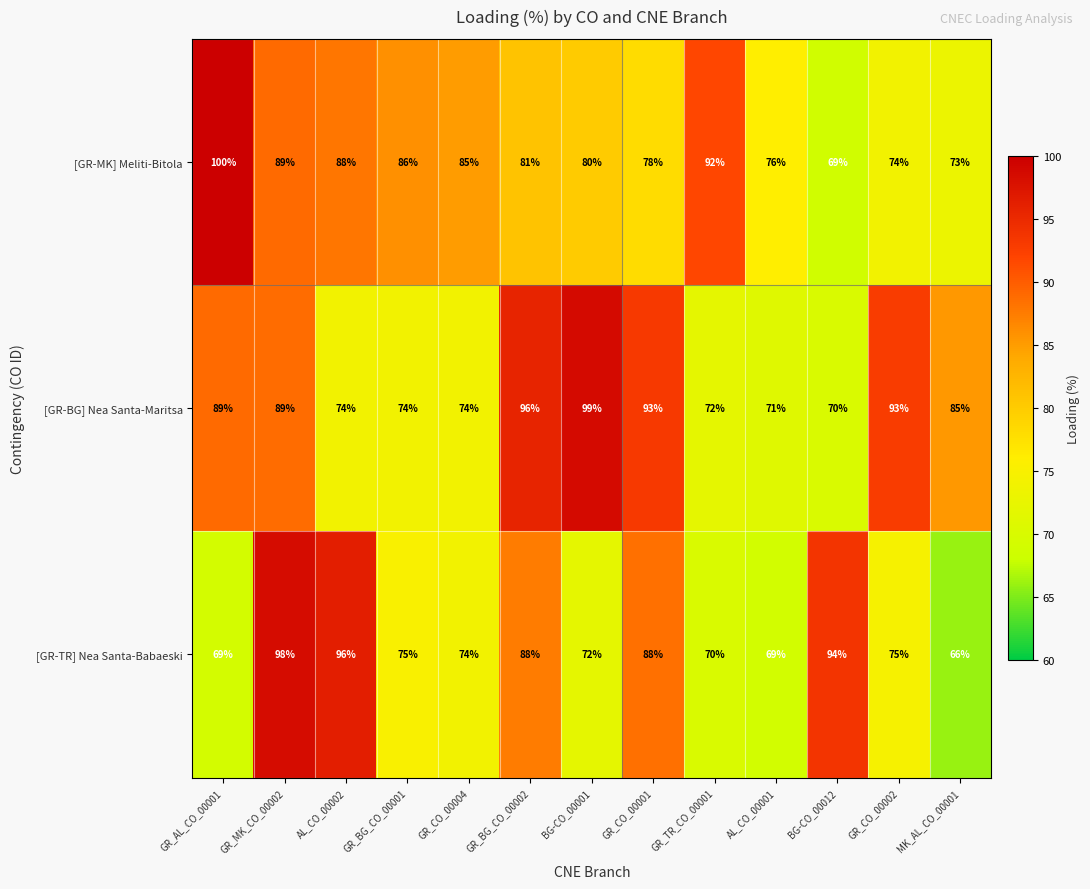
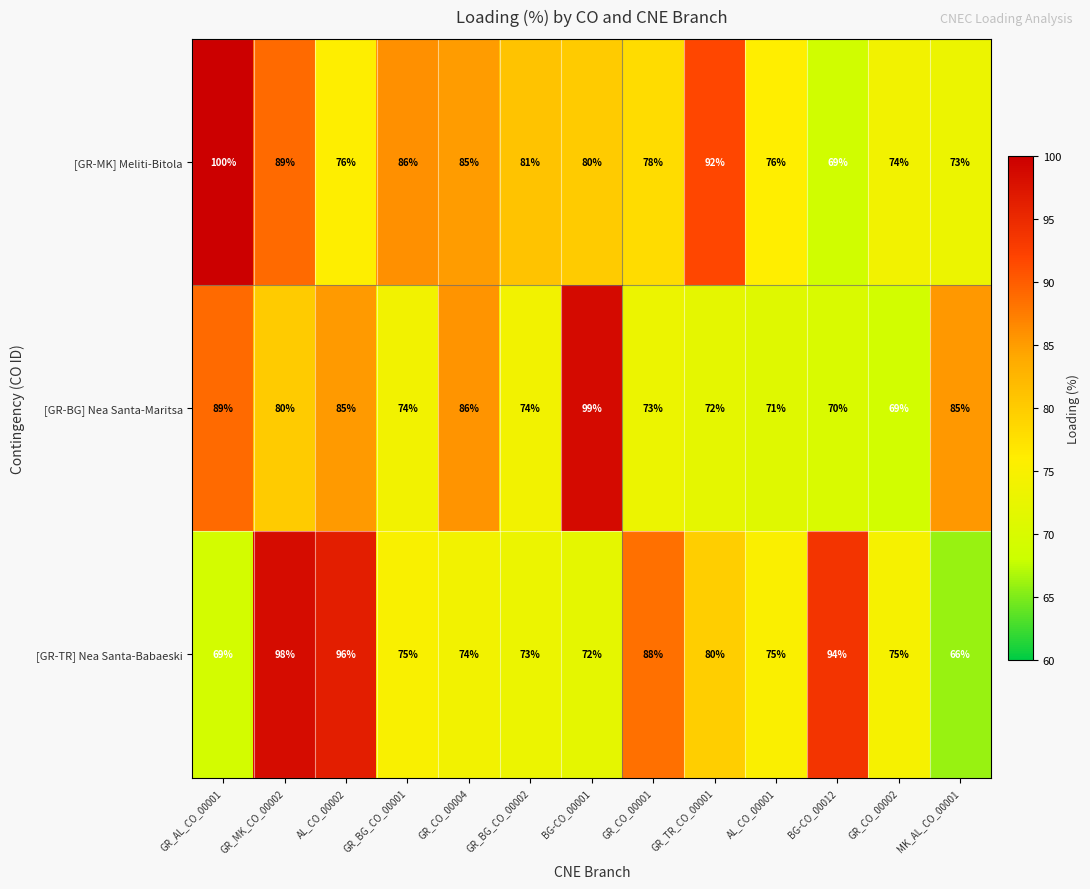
  {
    "[GR-MK] Meliti-Bitola": {
      "GR_AL_CO_00001": "100%",
      "GR_MK_CO_00002": "89%",
-     "AL_CO_00002": "88%",
+     "AL_CO_00002": "76%",
      "GR_BG_CO_00001": "86%",
      "GR_CO_00004": "85%",
      "GR_BG_CO_00002": "81%",
      "BG-CO_00001": "80%",
      "GR_CO_00001": "78%",
      "GR_TR_CO_00001": "92%",
      "AL_CO_00001": "76%",
      "BG-CO_00012": "69%",
      "GR_CO_00002": "74%",
      "MK_AL_CO_00001": "73%"
    },
    "[GR-BG] Nea Santa-Maritsa": {
      "GR_AL_CO_00001": "89%",
-     "GR_MK_CO_00002": "89%",
-     "AL_CO_00002": "74%",
+     "GR_MK_CO_00002": "80%",
+     "AL_CO_00002": "85%",
      "GR_BG_CO_00001": "74%",
-     "GR_CO_00004": "74%",
-     "GR_BG_CO_00002": "96%",
+     "GR_CO_00004": "86%",
+     "GR_BG_CO_00002": "74%",
      "BG-CO_00001": "99%",
-     "GR_CO_00001": "93%",
+     "GR_CO_00001": "73%",
      "GR_TR_CO_00001": "72%",
      "AL_CO_00001": "71%",
      "BG-CO_00012": "70%",
-     "GR_CO_00002": "93%",
+     "GR_CO_00002": "69%",
      "MK_AL_CO_00001": "85%"
    },
    "[GR-TR] Nea Santa-Babaeski": {
      "GR_AL_CO_00001": "69%",
      "GR_MK_CO_00002": "98%",
      "AL_CO_00002": "96%",
      "GR_BG_CO_00001": "75%",
      "GR_CO_00004": "74%",
-     "GR_BG_CO_00002": "88%",
+     "GR_BG_CO_00002": "73%",
      "BG-CO_00001": "72%",
      "GR_CO_00001": "88%",
-     "GR_TR_CO_00001": "70%",
-     "AL_CO_00001": "69%",
+     "GR_TR_CO_00001": "80%",
+     "AL_CO_00001": "75%",
      "BG-CO_00012": "94%",
      "GR_CO_00002": "75%",
      "MK_AL_CO_00001": "66%"
    }
  }
